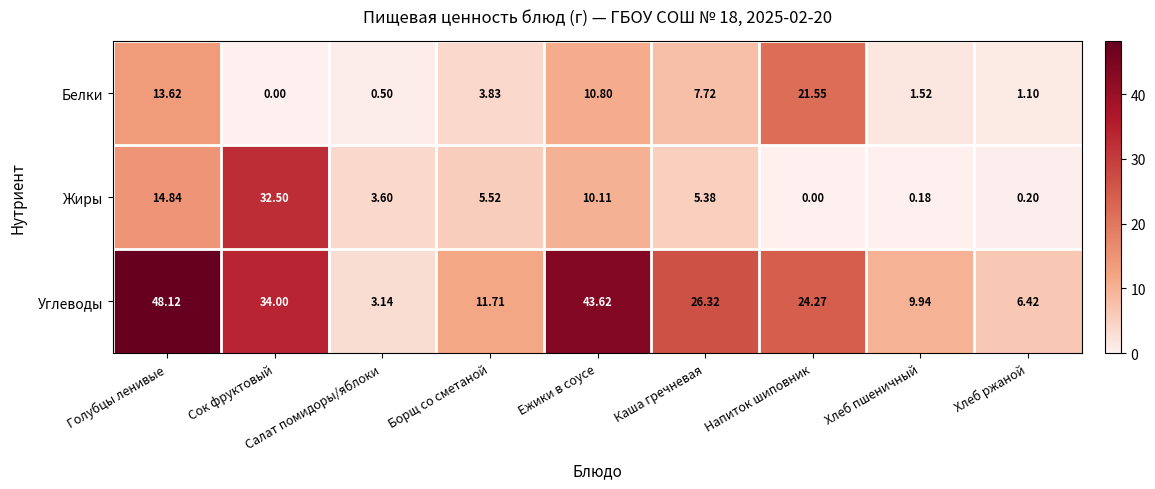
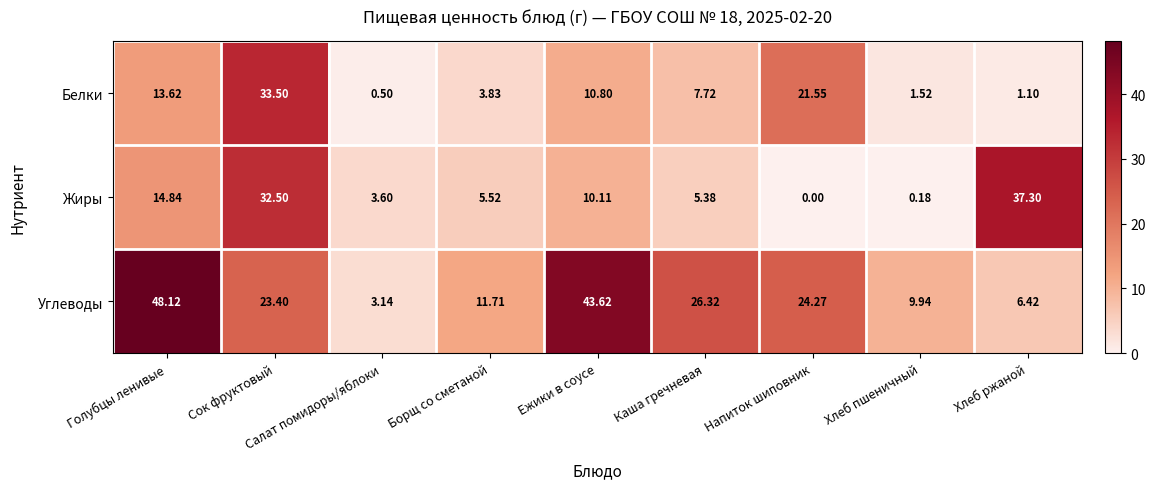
  {
    "Белки": {
      "Голубцы ленивые": 13.62,
-     "Сок фруктовый": 0.00,
+     "Сок фруктовый": 33.50,
      "Салат помидоры/яблоки": 0.50,
      "Борщ со сметаной": 3.83,
      "Ежики в соусе": 10.80,
      "Каша гречневая": 7.72,
      "Напиток шиповник": 21.55,
      "Хлеб пшеничный": 1.52,
      "Хлеб ржаной": 1.10
    },
    "Жиры": {
      "Голубцы ленивые": 14.84,
      "Сок фруктовый": 32.50,
      "Салат помидоры/яблоки": 3.60,
      "Борщ со сметаной": 5.52,
      "Ежики в соусе": 10.11,
      "Каша гречневая": 5.38,
      "Напиток шиповник": 0.00,
      "Хлеб пшеничный": 0.18,
-     "Хлеб ржаной": 0.20
+     "Хлеб ржаной": 37.30
    },
    "Углеводы": {
      "Голубцы ленивые": 48.12,
-     "Сок фруктовый": 34.00,
+     "Сок фруктовый": 23.40,
      "Салат помидоры/яблоки": 3.14,
      "Борщ со сметаной": 11.71,
      "Ежики в соусе": 43.62,
      "Каша гречневая": 26.32,
      "Напиток шиповник": 24.27,
      "Хлеб пшеничный": 9.94,
      "Хлеб ржаной": 6.42
    }
  }
